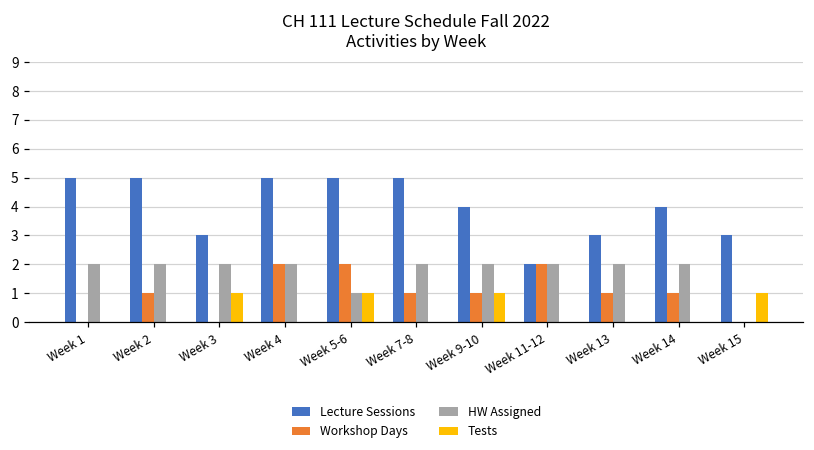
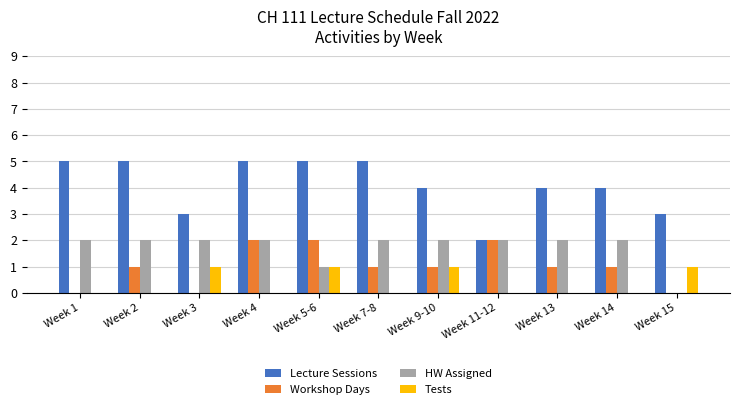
  {
    "Lecture Sessions": {
      "Week 1": 5,
      "Week 2": 5,
      "Week 3": 3,
      "Week 4": 5,
      "Week 5-6": 5,
      "Week 7-8": 5,
      "Week 9-10": 4,
      "Week 11-12": 2,
-     "Week 13": 3,
+     "Week 13": 4,
      "Week 14": 4,
      "Week 15": 3
    },
    "Workshop Days": {
      "Week 1": 0,
      "Week 2": 1,
      "Week 3": 0,
      "Week 4": 2,
      "Week 5-6": 2,
      "Week 7-8": 1,
      "Week 9-10": 1,
      "Week 11-12": 2,
      "Week 13": 1,
      "Week 14": 1,
      "Week 15": 0
    },
    "HW Assigned": {
      "Week 1": 2,
      "Week 2": 2,
      "Week 3": 2,
      "Week 4": 2,
      "Week 5-6": 1,
      "Week 7-8": 2,
      "Week 9-10": 2,
      "Week 11-12": 2,
      "Week 13": 2,
      "Week 14": 2,
      "Week 15": 0
    },
    "Tests": {
      "Week 1": 0,
      "Week 2": 0,
      "Week 3": 1,
      "Week 4": 0,
      "Week 5-6": 1,
      "Week 7-8": 0,
      "Week 9-10": 1,
      "Week 11-12": 0,
      "Week 13": 0,
      "Week 14": 0,
      "Week 15": 1
    }
  }
